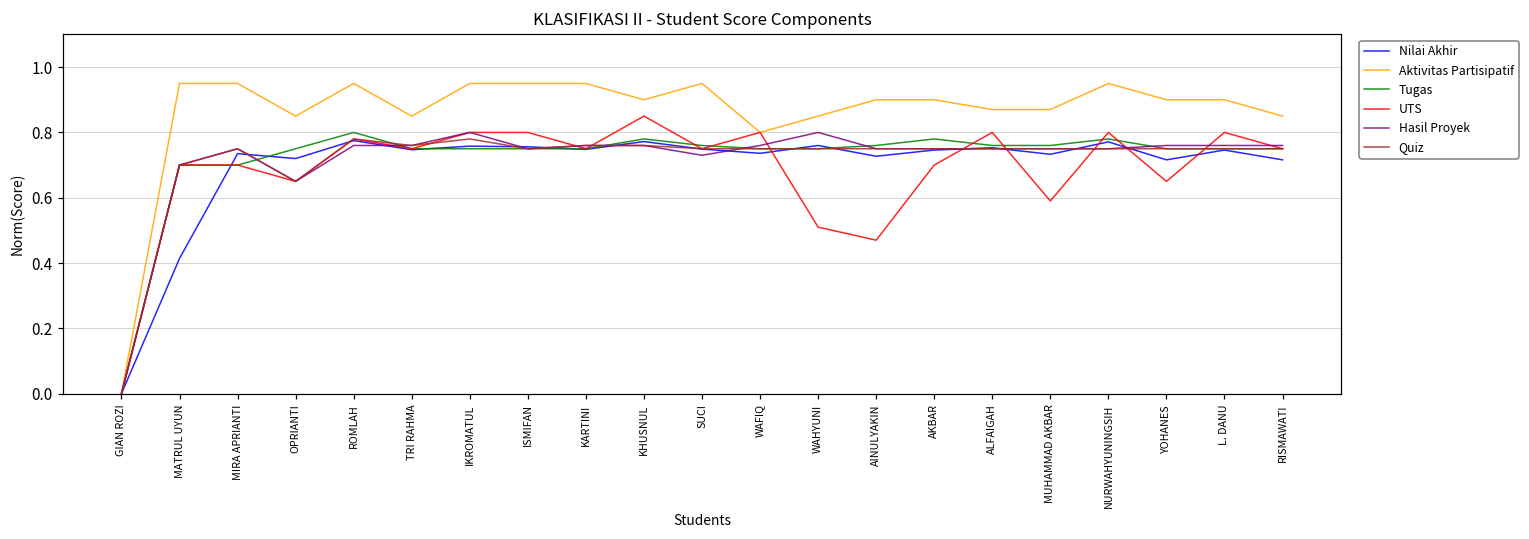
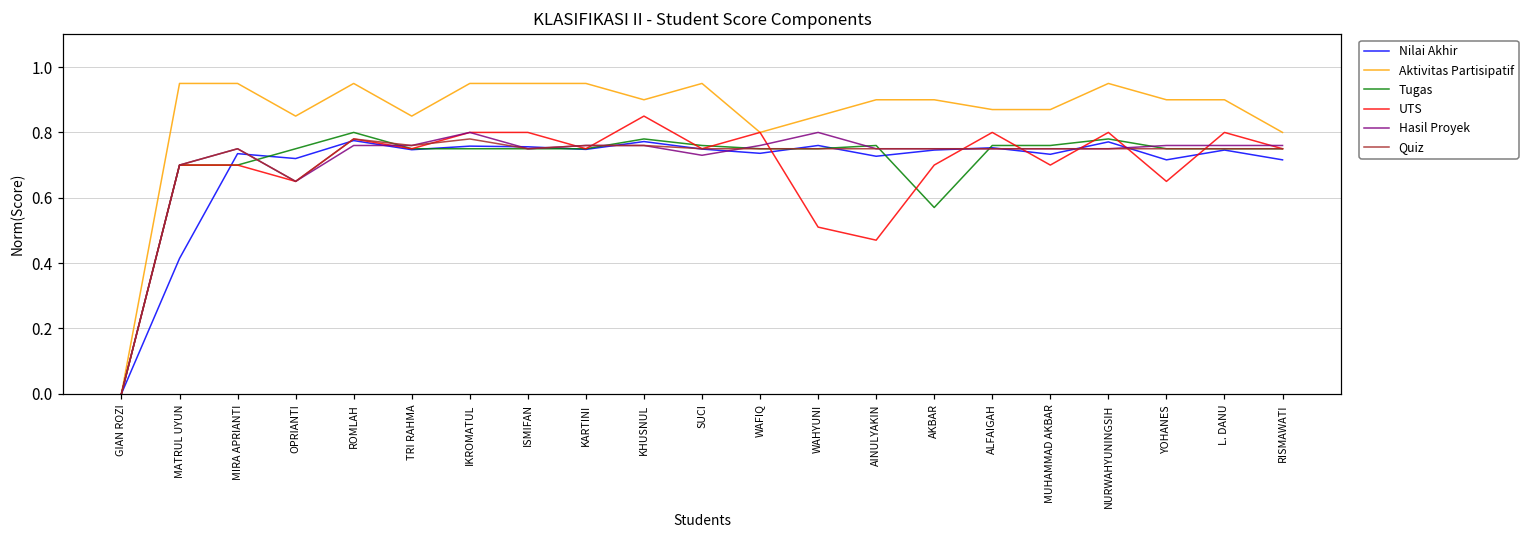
  {
    "Nilai Akhir": {
      "MATRUL UYUN": 0.41,
      "MIRA APRIANTI": 0.74,
      "OPRIANTI": 0.72,
      "WAFIQ": 0.74,
      "WAHYUNI": 0.76,
      "AINULYAKIN": 0.73,
      "MUHAMMAD AKBAR": 0.73,
      "NURWAHYUNINGSIH": 0.77,
      "YOHANES": 0.72,
      "RISMAWATI": 0.72
    },
    "Aktivitas Partisipatif": {
      "MATRUL UYUN": 0.95,
      "MIRA APRIANTI": 0.95,
      "OPRIANTI": 0.85,
      "ROMLAH": 0.95,
      "TRI RAHMA": 0.85,
      "IKROMATUL": 0.95,
      "ISMIFAN": 0.95,
      "KARTINI": 0.95,
      "KHUSNUL": 0.90,
      "SUCI": 0.95,
      "WAHYUNI": 0.85,
      "AINULYAKIN": 0.90,
      "AKBAR": 0.90,
      "ALFAIGAH": 0.87,
      "MUHAMMAD AKBAR": 0.87,
      "NURWAHYUNINGSIH": 0.95,
      "YOHANES": 0.90,
      "L. DANU": 0.90,
-     "RISMAWATI": 0.85
+     "RISMAWATI": 0.80
    },
    "Tugas": {
      "OPRIANTI": 0.75,
      "ROMLAH": 0.80,
      "SUCI": 0.76,
      "AINULYAKIN": 0.76,
-     "AKBAR": 0.78,
+     "AKBAR": 0.57,
      "MUHAMMAD AKBAR": 0.76,
      "NURWAHYUNINGSIH": 0.78
    },
    "UTS": {
      "ISMIFAN": 0.80,
      "KHUSNUL": 0.85,
      "WAHYUNI": 0.51,
      "AINULYAKIN": 0.47,
      "AKBAR": 0.70,
      "ALFAIGAH": 0.80,
-     "MUHAMMAD AKBAR": 0.59,
+     "MUHAMMAD AKBAR": 0.70,
      "NURWAHYUNINGSIH": 0.80,
      "YOHANES": 0.65,
      "L. DANU": 0.80
    },
    "Hasil Proyek": {
      "ROMLAH": 0.76,
      "SUCI": 0.73,
      "WAFIQ": 0.76,
      "WAHYUNI": 0.80,
      "YOHANES": 0.76,
      "L. DANU": 0.76,
      "RISMAWATI": 0.76
    },
    "Quiz": {
      "IKROMATUL": 0.78
    }
  }
